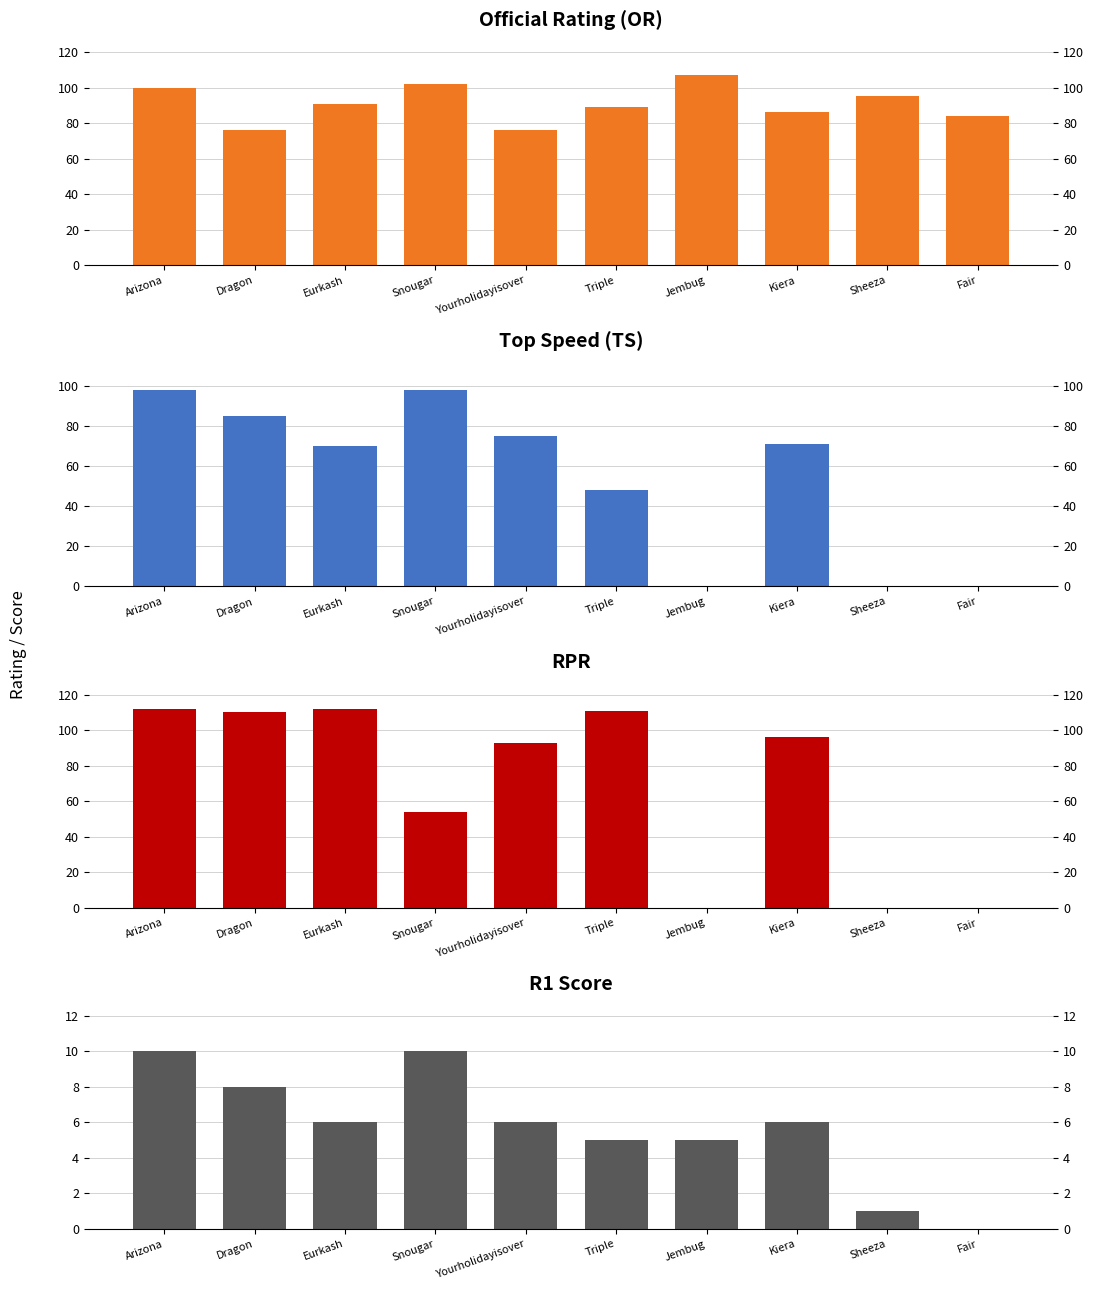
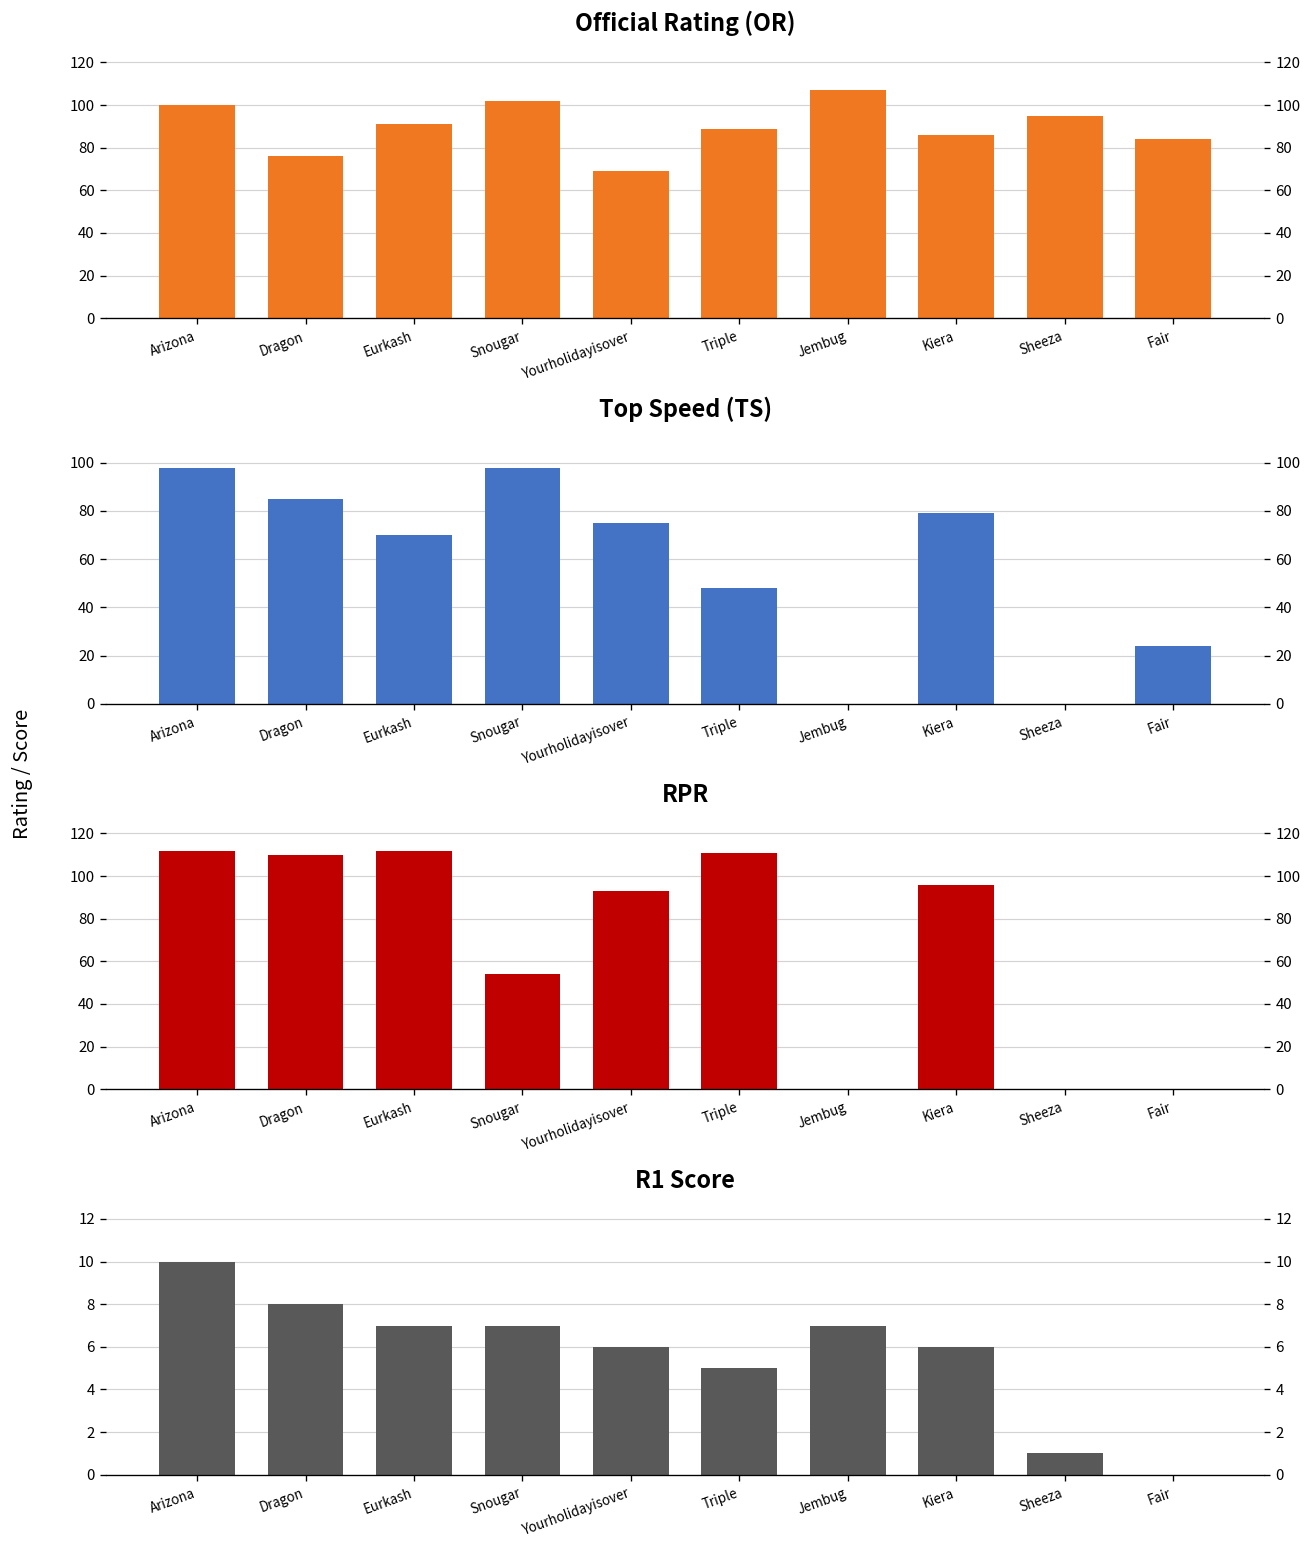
  {
    "Official Rating (OR)": {
      "Arizona": 100,
      "Dragon": 76,
      "Eurkash": 91,
      "Snougar": 102,
-     "Yourholidayisover": 76,
+     "Yourholidayisover": 69,
      "Triple": 89,
      "Jembug": 107,
      "Kiera": 86,
      "Sheeza": 95,
      "Fair": 84
    },
    "Top Speed (TS)": {
      "Arizona": 98,
      "Dragon": 85,
      "Eurkash": 70,
      "Snougar": 98,
      "Yourholidayisover": 75,
      "Triple": 48,
      "Jembug": 0,
-     "Kiera": 71,
+     "Kiera": 79,
      "Sheeza": 0,
-     "Fair": 0
+     "Fair": 24
    },
    "RPR": {
      "Arizona": 112,
      "Dragon": 110,
      "Eurkash": 112,
      "Snougar": 54,
      "Yourholidayisover": 93,
      "Triple": 111,
      "Jembug": 0,
      "Kiera": 96,
      "Sheeza": 0,
      "Fair": 0
    },
    "R1 Score": {
      "Arizona": 10,
      "Dragon": 8,
-     "Eurkash": 6,
-     "Snougar": 10,
+     "Eurkash": 7,
+     "Snougar": 7,
      "Yourholidayisover": 6,
      "Triple": 5,
-     "Jembug": 5,
+     "Jembug": 7,
      "Kiera": 6,
      "Sheeza": 1,
      "Fair": 0
    }
  }
